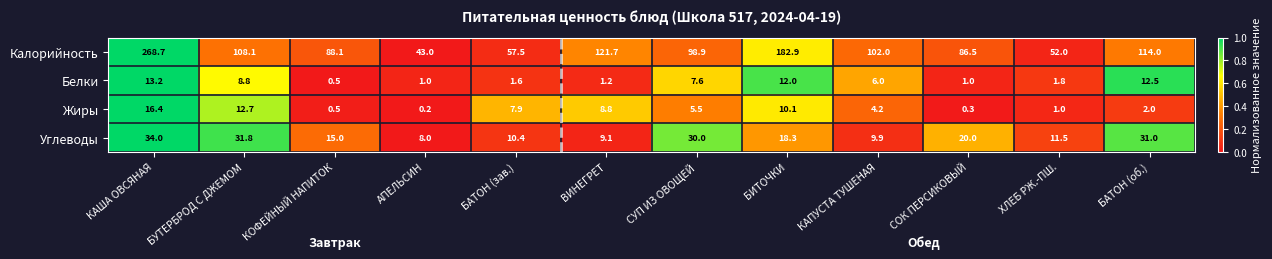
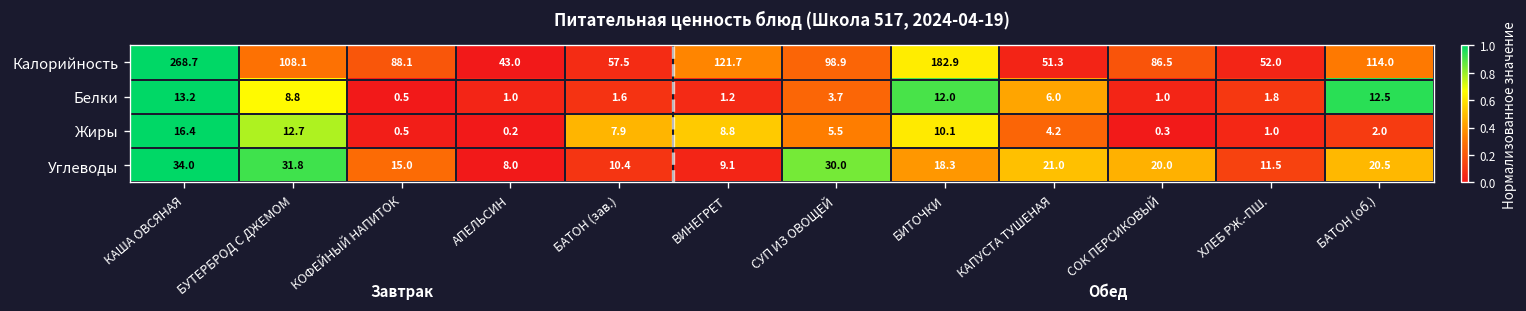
  {
    "Калорийность": {
      "КАША ОВСЯНАЯ": 268.7,
      "БУТЕРБРОД С ДЖЕМОМ": 108.1,
      "КОФЕЙНЫЙ НАПИТОК": 88.1,
      "АПЕЛЬСИН": 43.0,
      "БАТОН (зав.)": 57.5,
      "ВИНЕГРЕТ": 121.7,
      "СУП ИЗ ОВОЩЕЙ": 98.9,
      "БИТОЧКИ": 182.9,
-     "КАПУСТА ТУШЕНАЯ": 102.0,
+     "КАПУСТА ТУШЕНАЯ": 51.3,
      "СОК ПЕРСИКОВЫЙ": 86.5,
      "ХЛЕБ РЖ.-ПШ.": 52.0,
      "БАТОН (об.)": 114.0
    },
    "Белки": {
      "КАША ОВСЯНАЯ": 13.2,
      "БУТЕРБРОД С ДЖЕМОМ": 8.8,
      "КОФЕЙНЫЙ НАПИТОК": 0.5,
      "АПЕЛЬСИН": 1.0,
      "БАТОН (зав.)": 1.6,
      "ВИНЕГРЕТ": 1.2,
-     "СУП ИЗ ОВОЩЕЙ": 7.6,
+     "СУП ИЗ ОВОЩЕЙ": 3.7,
      "БИТОЧКИ": 12.0,
      "КАПУСТА ТУШЕНАЯ": 6.0,
      "СОК ПЕРСИКОВЫЙ": 1.0,
      "ХЛЕБ РЖ.-ПШ.": 1.8,
      "БАТОН (об.)": 12.5
    },
    "Жиры": {
      "КАША ОВСЯНАЯ": 16.4,
      "БУТЕРБРОД С ДЖЕМОМ": 12.7,
      "КОФЕЙНЫЙ НАПИТОК": 0.5,
      "АПЕЛЬСИН": 0.2,
      "БАТОН (зав.)": 7.9,
      "ВИНЕГРЕТ": 8.8,
      "СУП ИЗ ОВОЩЕЙ": 5.5,
      "БИТОЧКИ": 10.1,
      "КАПУСТА ТУШЕНАЯ": 4.2,
      "СОК ПЕРСИКОВЫЙ": 0.3,
      "ХЛЕБ РЖ.-ПШ.": 1.0,
      "БАТОН (об.)": 2.0
    },
    "Углеводы": {
      "КАША ОВСЯНАЯ": 34.0,
      "БУТЕРБРОД С ДЖЕМОМ": 31.8,
      "КОФЕЙНЫЙ НАПИТОК": 15.0,
      "АПЕЛЬСИН": 8.0,
      "БАТОН (зав.)": 10.4,
      "ВИНЕГРЕТ": 9.1,
      "СУП ИЗ ОВОЩЕЙ": 30.0,
      "БИТОЧКИ": 18.3,
-     "КАПУСТА ТУШЕНАЯ": 9.9,
+     "КАПУСТА ТУШЕНАЯ": 21.0,
      "СОК ПЕРСИКОВЫЙ": 20.0,
      "ХЛЕБ РЖ.-ПШ.": 11.5,
-     "БАТОН (об.)": 31.0
+     "БАТОН (об.)": 20.5
    }
  }
